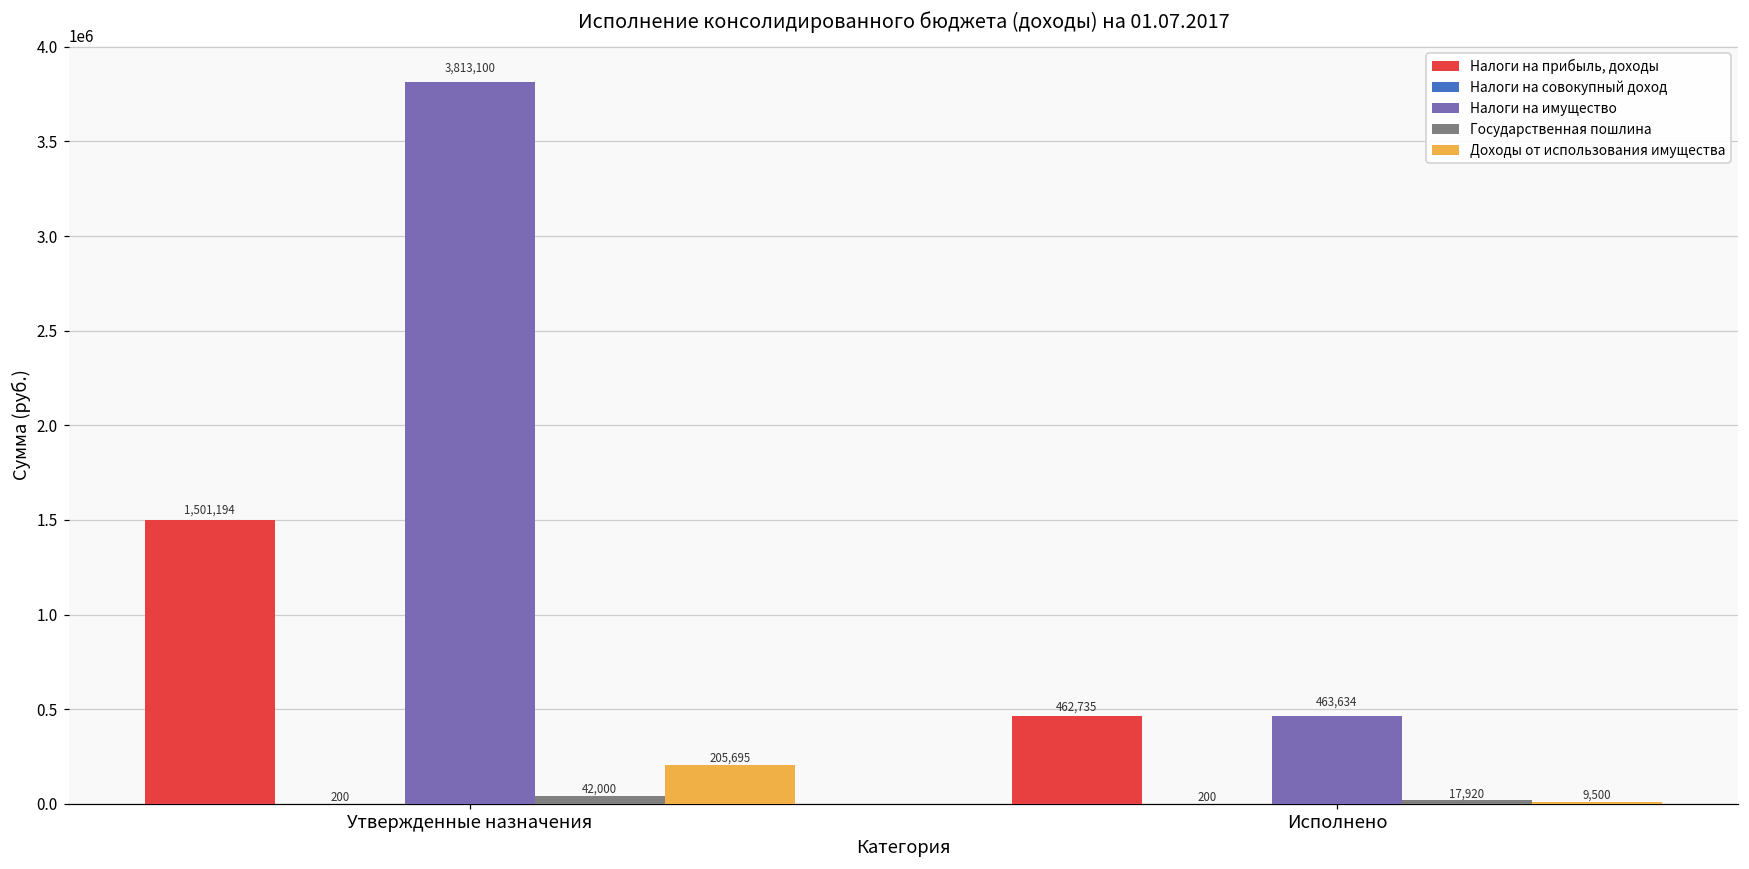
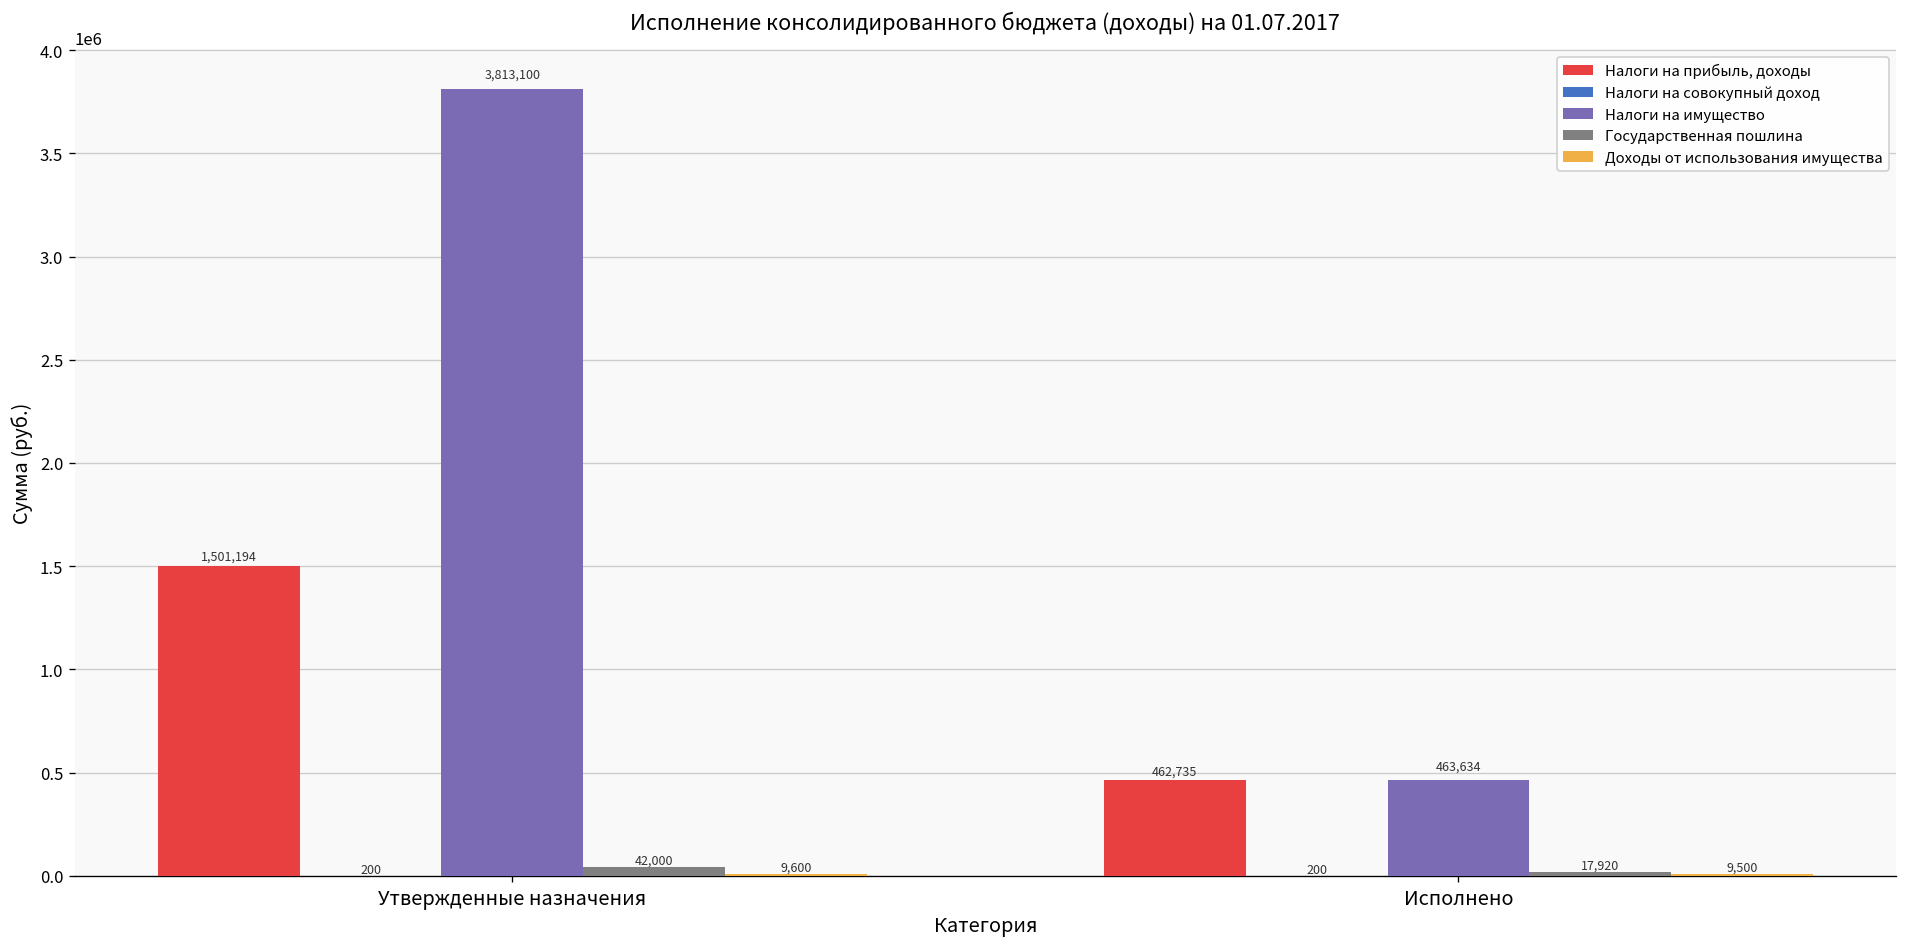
  {
    "Налоги на прибыль, доходы": {
      "Утвержденные назначения": "1,501,194",
      "Исполнено": "462,735"
    },
    "Доходы от использования имущества": {
-     "Утвержденные назначения": "205,695",
+     "Утвержденные назначения": "9,600",
      "Исполнено": "9,500"
    }
  }
